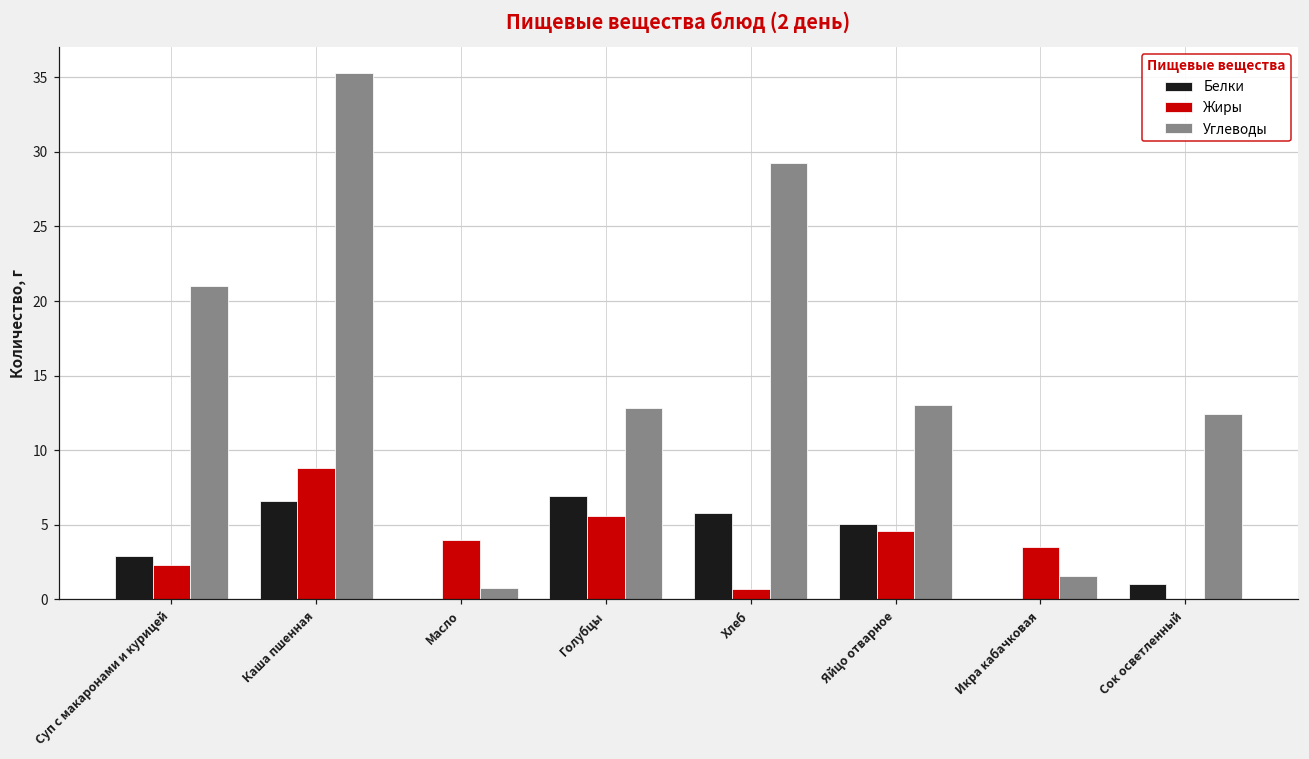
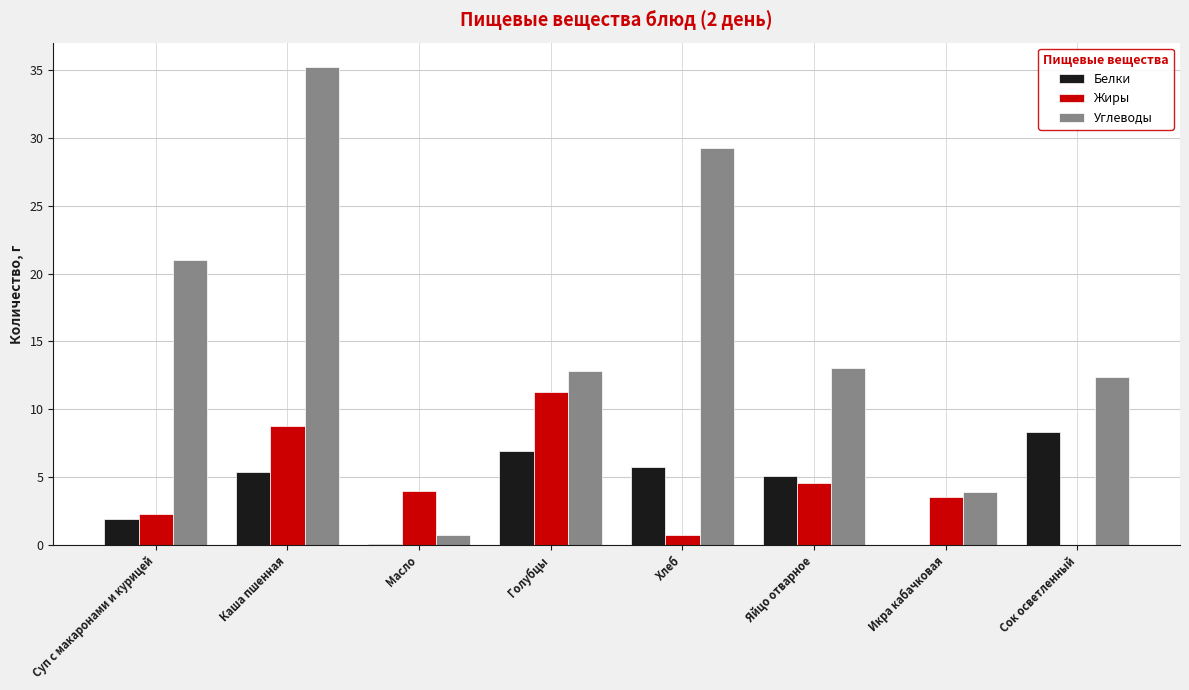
  {
    "Белки": {
-     "Суп с макаронами и курицей": 2.9,
-     "Каша пшенная": 6.6,
+     "Суп с макаронами и курицей": 1.9,
+     "Каша пшенная": 5.4,
      "Голубцы": 6.9,
      "Хлеб": 5.8,
      "Яйцо отварное": 5.1,
      "Икра кабачковая": 0.0,
-     "Сок осветленный": 1.0
+     "Сок осветленный": 8.4
    },
    "Жиры": {
      "Суп с макаронами и курицей": 2.3,
      "Каша пшенная": 8.8,
      "Масло": 4.0,
-     "Голубцы": 5.6,
+     "Голубцы": 11.3,
      "Хлеб": 0.7,
      "Яйцо отварное": 4.6,
      "Икра кабачковая": 3.5,
      "Сок осветленный": 0.0
    },
    "Углеводы": {
      "Суп с макаронами и курицей": 21.0,
      "Каша пшенная": 35.3,
      "Масло": 0.8,
      "Голубцы": 12.8,
      "Хлеб": 29.2,
      "Яйцо отварное": 13.0,
-     "Икра кабачковая": 1.6,
+     "Икра кабачковая": 3.9,
      "Сок осветленный": 12.4
    }
  }
